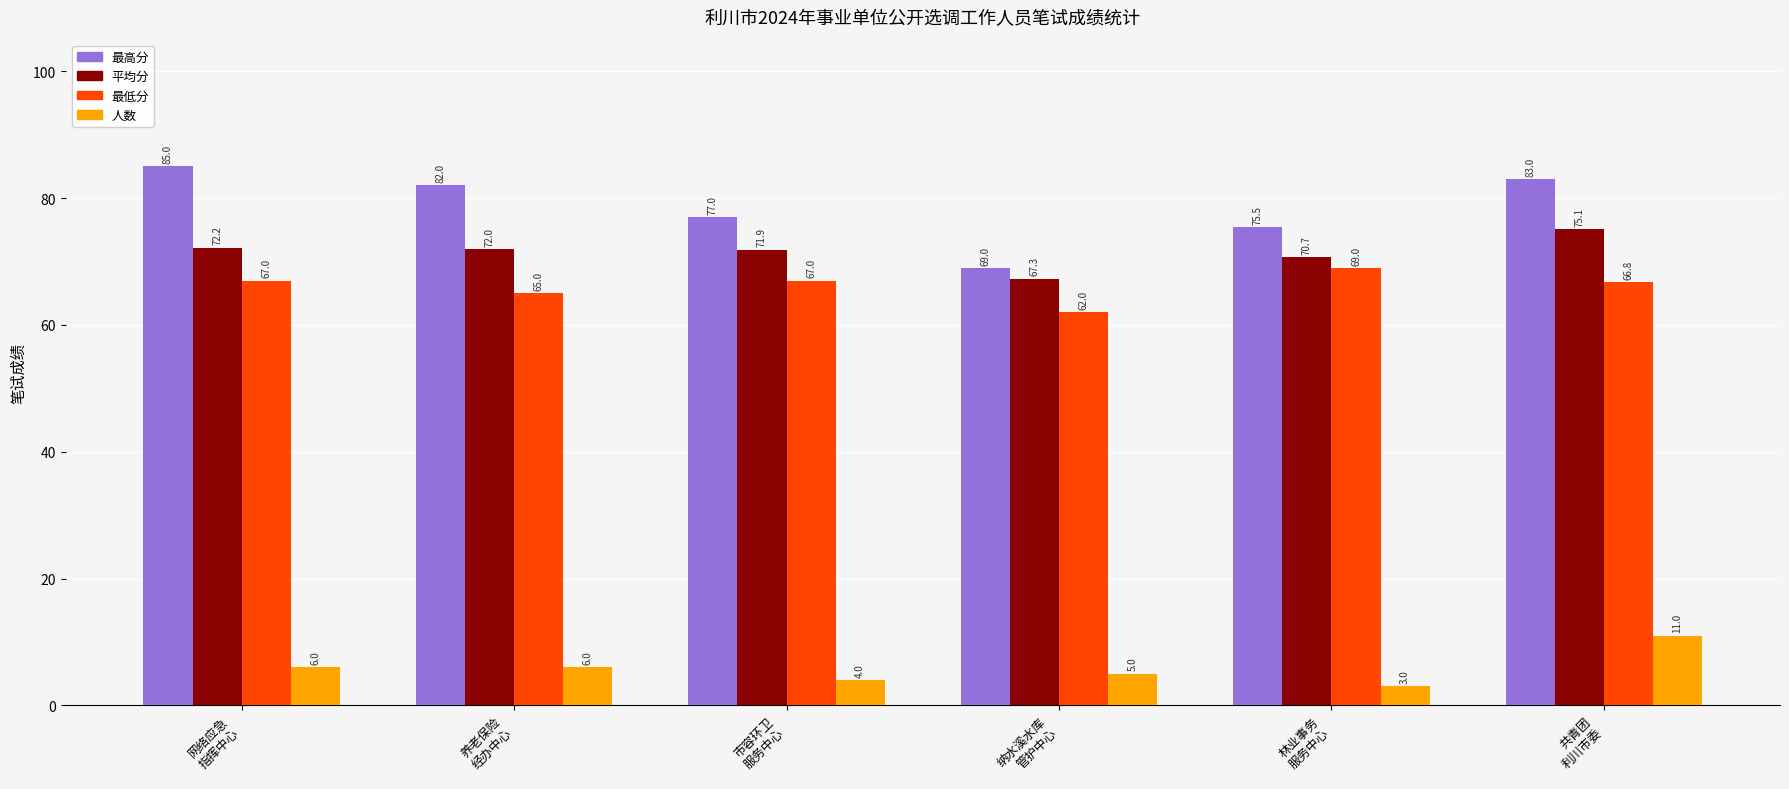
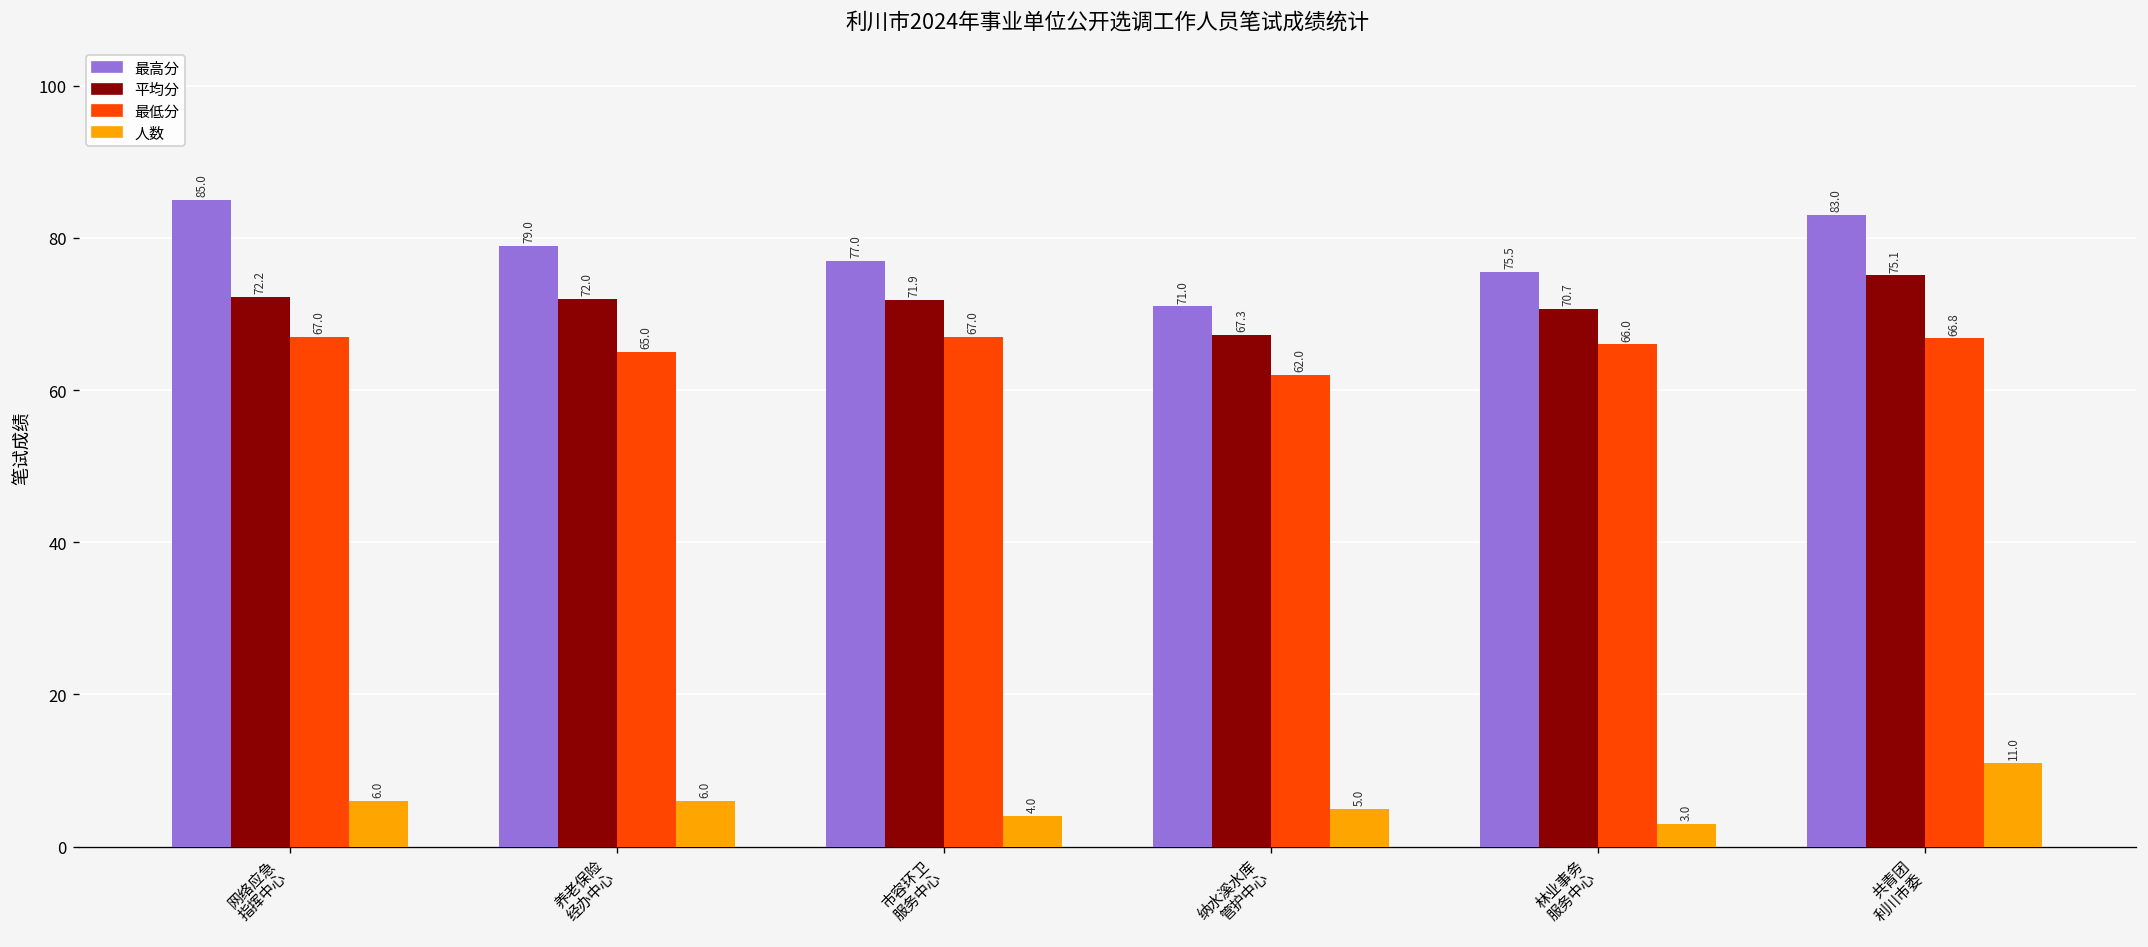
  {
    "最高分": {
      "网络应急 指挥中心": 85.0,
-     "养老保险 经办中心": 82.0,
+     "养老保险 经办中心": 79.0,
      "市容环卫 服务中心": 77.0,
-     "纳水溪水库 管护中心": 69.0,
+     "纳水溪水库 管护中心": 71.0,
      "林业事务 服务中心": 75.5,
      "共青团 利川市委": 83.0
    },
    "平均分": {
      "网络应急 指挥中心": 72.2,
      "养老保险 经办中心": 72.0,
      "市容环卫 服务中心": 71.9,
      "纳水溪水库 管护中心": 67.3,
      "林业事务 服务中心": 70.7,
      "共青团 利川市委": 75.1
    },
    "最低分": {
      "网络应急 指挥中心": 67.0,
      "养老保险 经办中心": 65.0,
      "市容环卫 服务中心": 67.0,
      "纳水溪水库 管护中心": 62.0,
-     "林业事务 服务中心": 69.0,
+     "林业事务 服务中心": 66.0,
      "共青团 利川市委": 66.8
    },
    "人数": {
      "网络应急 指挥中心": 6.0,
      "养老保险 经办中心": 6.0,
      "市容环卫 服务中心": 4.0,
      "纳水溪水库 管护中心": 5.0,
      "林业事务 服务中心": 3.0,
      "共青团 利川市委": 11.0
    }
  }
